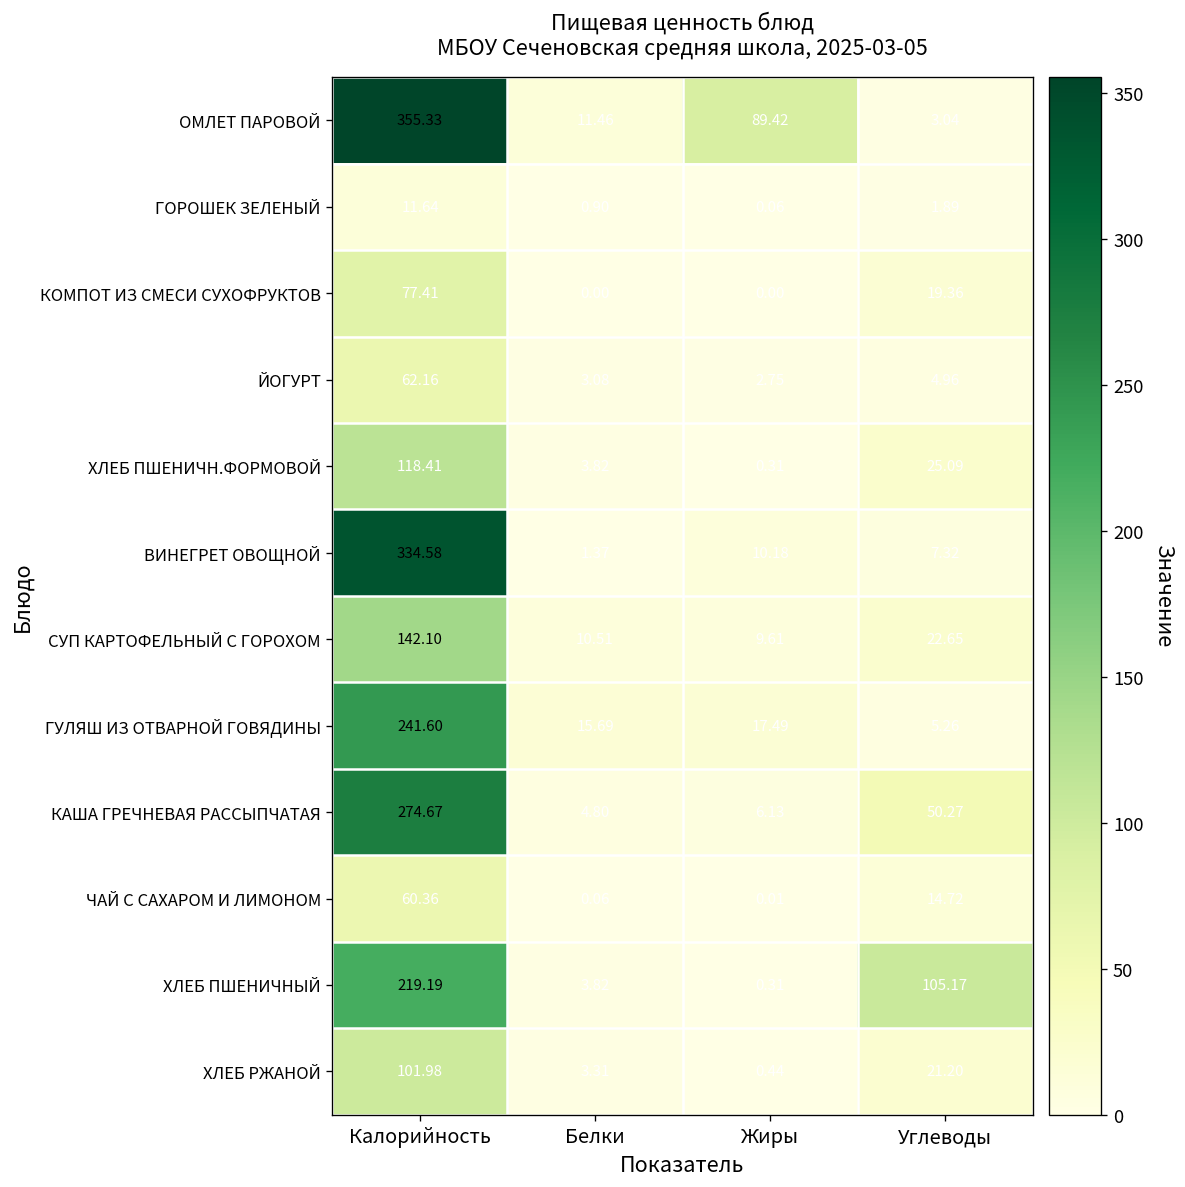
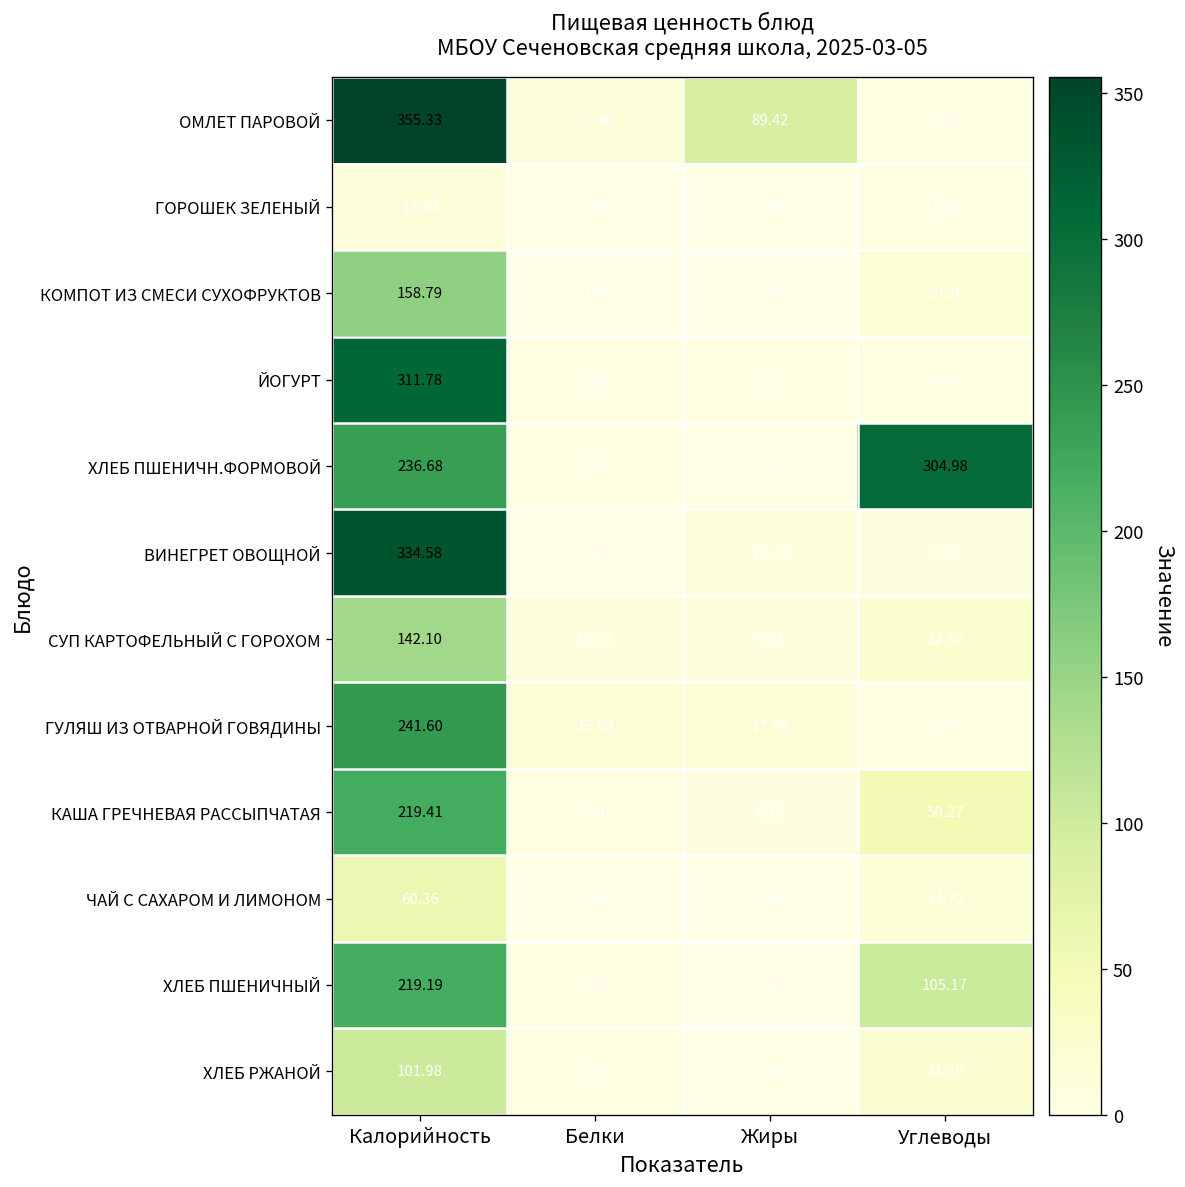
  {
    "ОМЛЕТ ПАРОВОЙ": {
      "Калорийность": 355.33,
      "Жиры": 89.42
    },
    "КОМПОТ ИЗ СМЕСИ СУХОФРУКТОВ": {
-     "Калорийность": 77.41
+     "Калорийность": 158.79
    },
    "ЙОГУРТ": {
-     "Калорийность": 62.16
+     "Калорийность": 311.78
    },
    "ХЛЕБ ПШЕНИЧН.ФОРМОВОЙ": {
-     "Калорийность": 118.41,
-     "Углеводы": 25.09
+     "Калорийность": 236.68,
+     "Углеводы": 304.98
    },
    "ВИНЕГРЕТ ОВОЩНОЙ": {
      "Калорийность": 334.58
    },
    "СУП КАРТОФЕЛЬНЫЙ С ГОРОХОМ": {
      "Калорийность": 142.10,
      "Углеводы": 22.65
    },
    "ГУЛЯШ ИЗ ОТВАРНОЙ ГОВЯДИНЫ": {
      "Калорийность": 241.60
    },
    "КАША ГРЕЧНЕВАЯ РАССЫПЧАТАЯ": {
-     "Калорийность": 274.67,
+     "Калорийность": 219.41,
      "Углеводы": 50.27
    },
    "ЧАЙ С САХАРОМ И ЛИМОНОМ": {
      "Калорийность": 60.36
    },
    "ХЛЕБ ПШЕНИЧНЫЙ": {
      "Калорийность": 219.19,
      "Углеводы": 105.17
    },
    "ХЛЕБ РЖАНОЙ": {
      "Калорийность": 101.98
    }
  }
